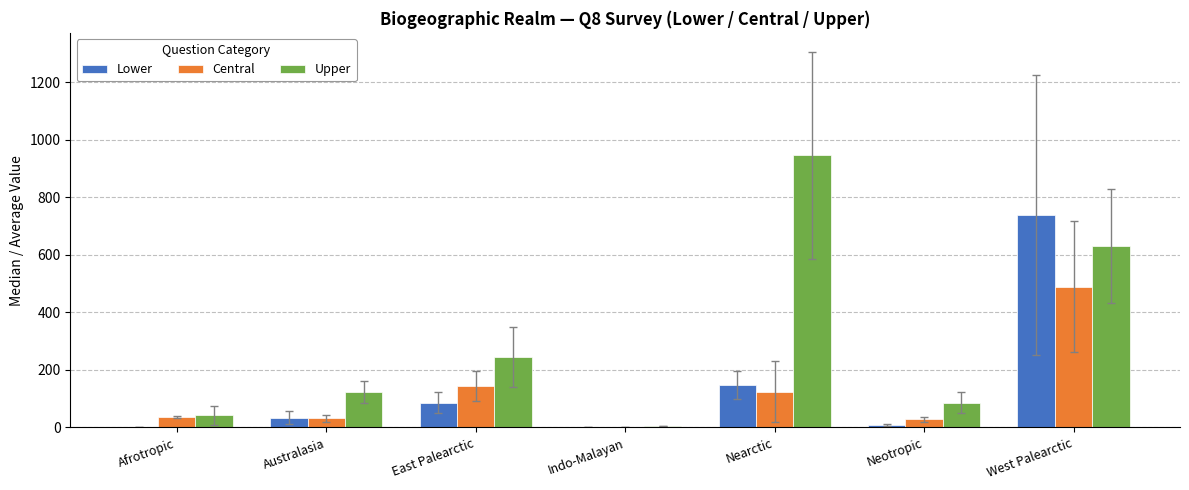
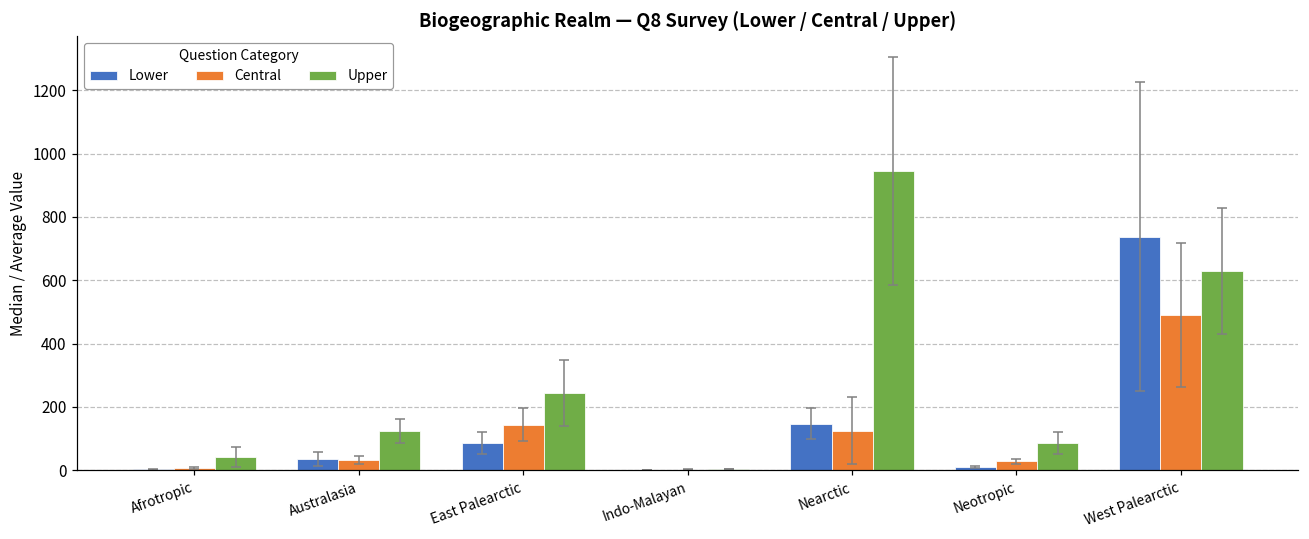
  {
    "Central": {
-     "Afrotropic": 40,
+     "Afrotropic": 10,
      "Australasia": 30,
      "East Palearctic": 140,
      "Nearctic": 120,
      "Neotropic": 30,
      "West Palearctic": 490
    },
    "Upper": {
      "Afrotropic": 40,
      "Australasia": 120,
      "East Palearctic": 240,
      "Nearctic": 950,
      "Neotropic": 90,
      "West Palearctic": 630
    }
  }
